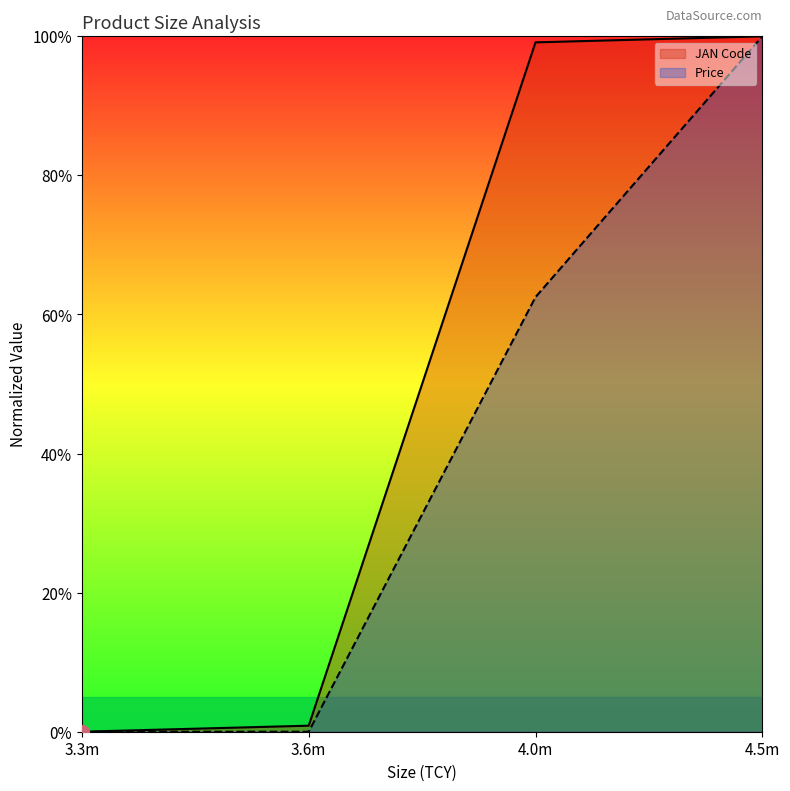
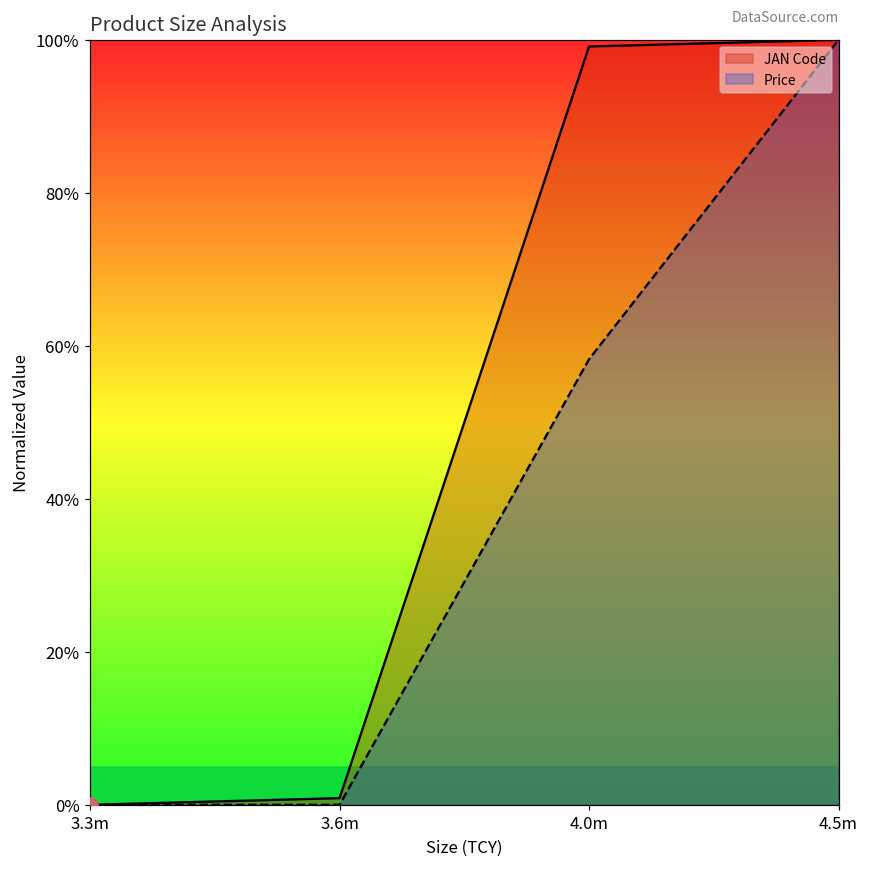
  {
    "JAN Code": {
      "4.0m": "99%"
    },
    "Price": {
-     "4.0m": "63%"
+     "4.0m": "58%"
    }
  }
